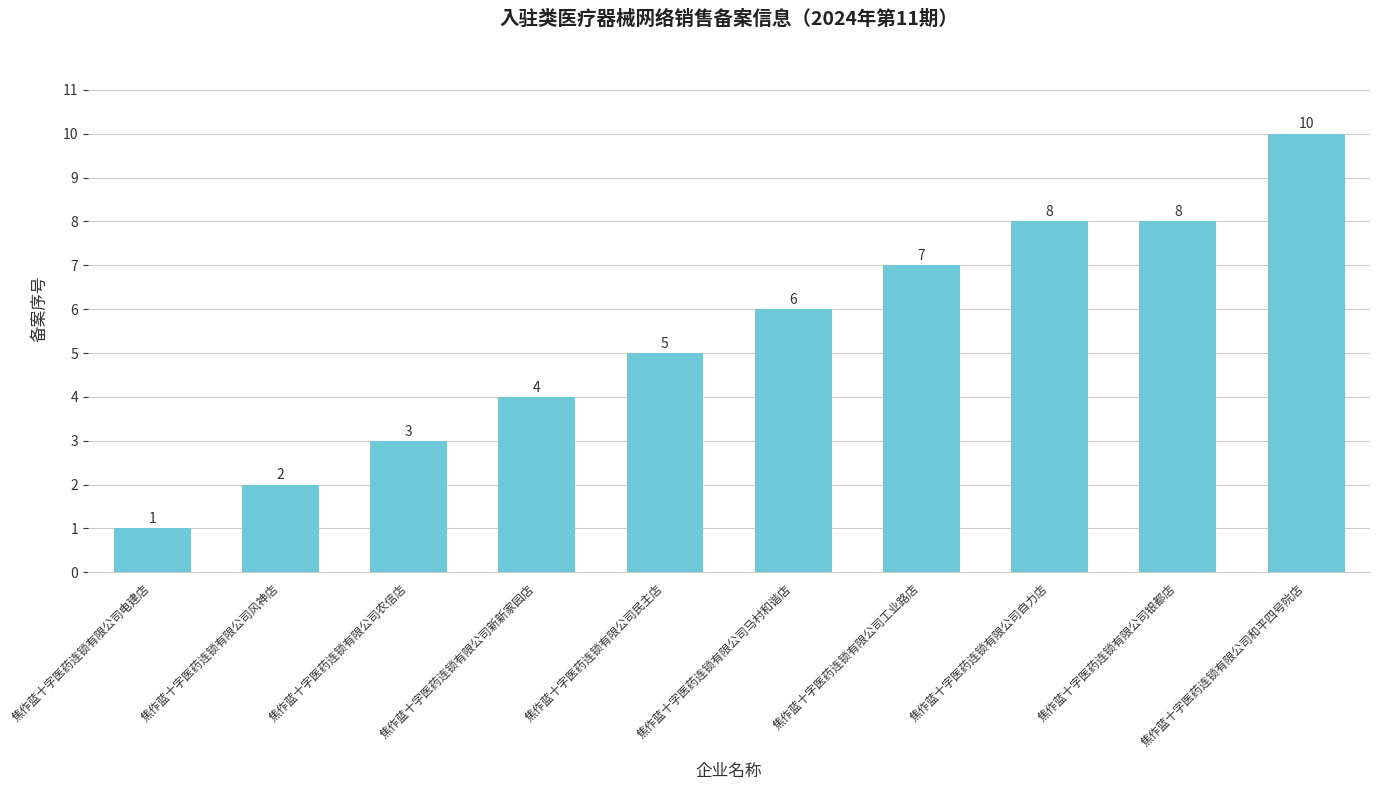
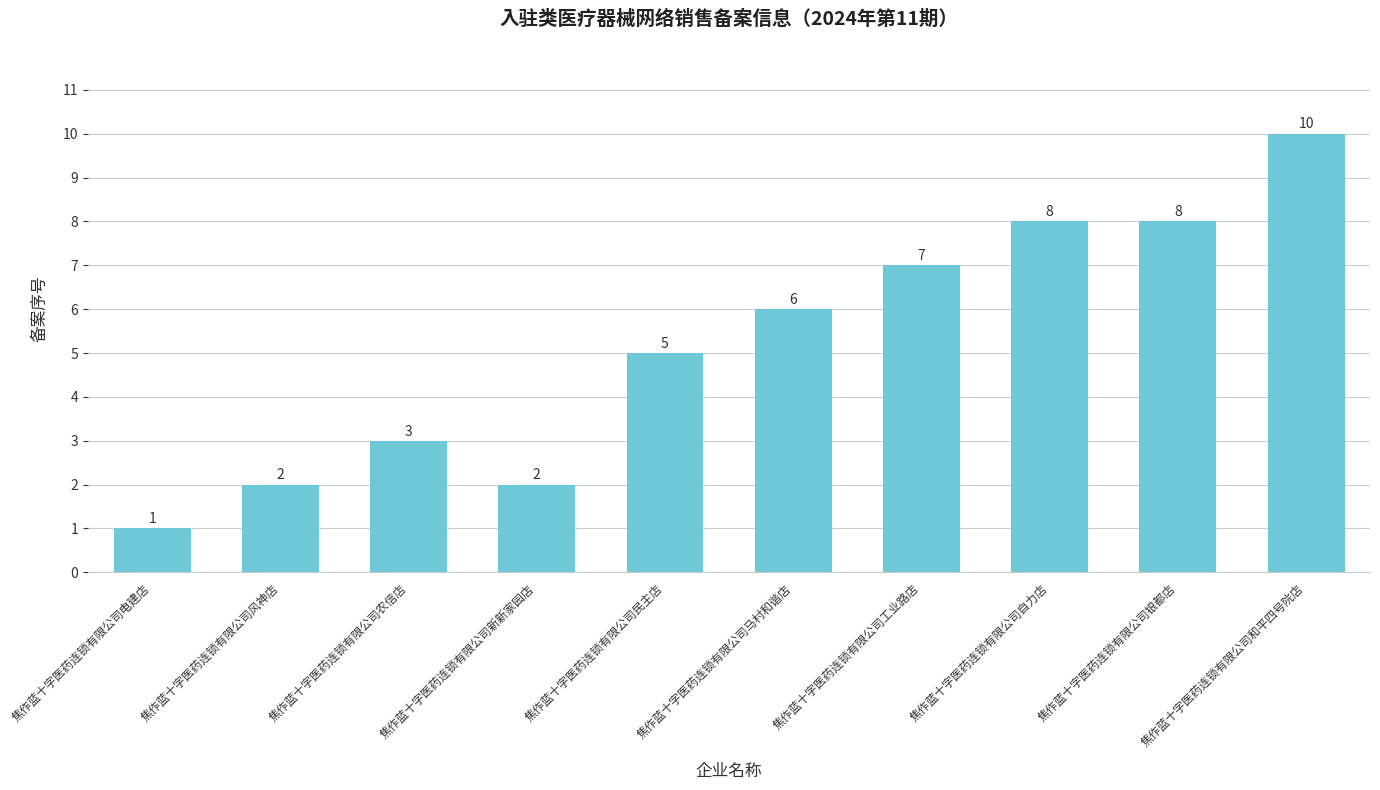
  {
    "焦作蓝十字医药连锁有限公司电建店": 1,
    "焦作蓝十字医药连锁有限公司风神店": 2,
    "焦作蓝十字医药连锁有限公司农信店": 3,
-   "焦作蓝十字医药连锁有限公司新新家园店": 4,
+   "焦作蓝十字医药连锁有限公司新新家园店": 2,
    "焦作蓝十字医药连锁有限公司民主店": 5,
    "焦作蓝十字医药连锁有限公司马村和谐店": 6,
    "焦作蓝十字医药连锁有限公司工业路店": 7,
    "焦作蓝十字医药连锁有限公司自力店": 8,
    "焦作蓝十字医药连锁有限公司银都店": 8,
    "焦作蓝十字医药连锁有限公司和平四号院店": 10
  }
